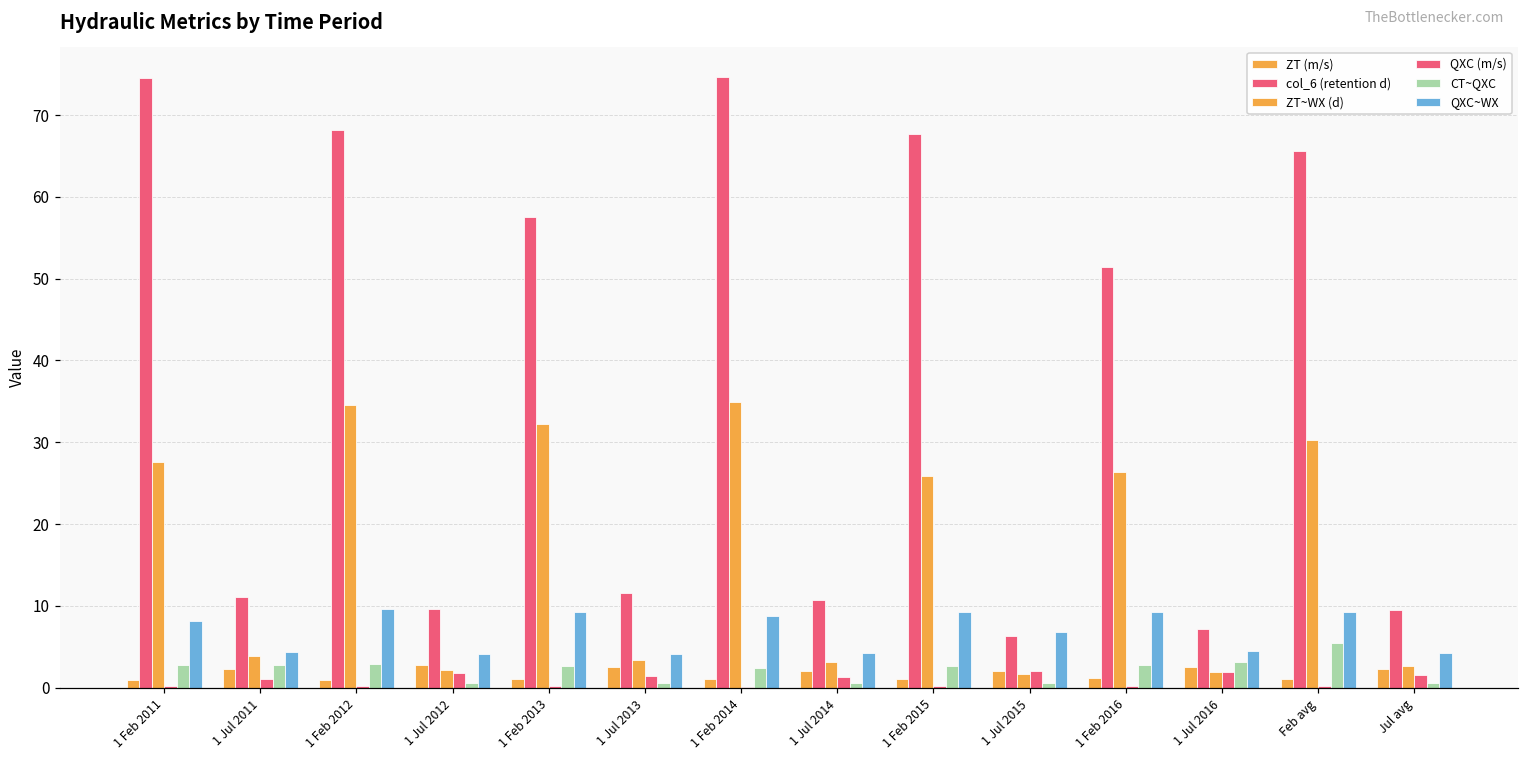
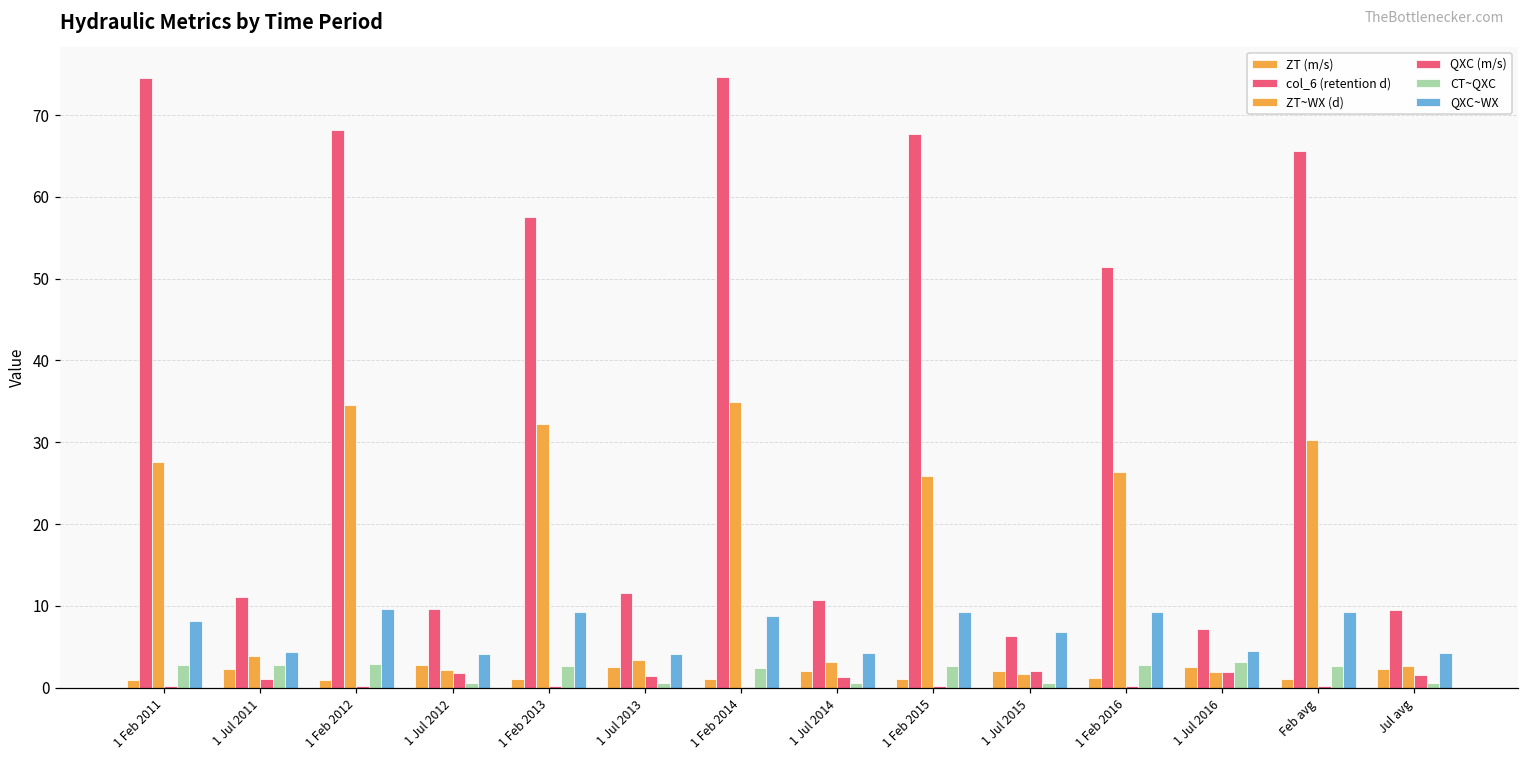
  {
    "CT~QXC": {
      "1 Feb 2011": 3,
      "1 Jul 2011": 3,
      "1 Feb 2012": 3,
      "1 Jul 2012": 1,
      "1 Feb 2013": 3,
      "1 Jul 2013": 1,
      "1 Feb 2014": 2,
      "1 Jul 2014": 1,
      "1 Feb 2015": 3,
      "1 Jul 2015": 1,
      "1 Feb 2016": 3,
      "1 Jul 2016": 3,
-     "Feb avg": 5,
+     "Feb avg": 3,
      "Jul avg": 1
    },
    "QXC~WX": {
      "1 Feb 2011": 8,
      "1 Jul 2011": 4,
      "1 Feb 2012": 10,
      "1 Jul 2012": 4,
      "1 Feb 2013": 9,
      "1 Jul 2013": 4,
      "1 Feb 2014": 9,
      "1 Jul 2014": 4,
      "1 Feb 2015": 9,
      "1 Jul 2015": 7,
      "1 Feb 2016": 9,
      "1 Jul 2016": 4,
      "Feb avg": 9,
      "Jul avg": 4
    }
  }
